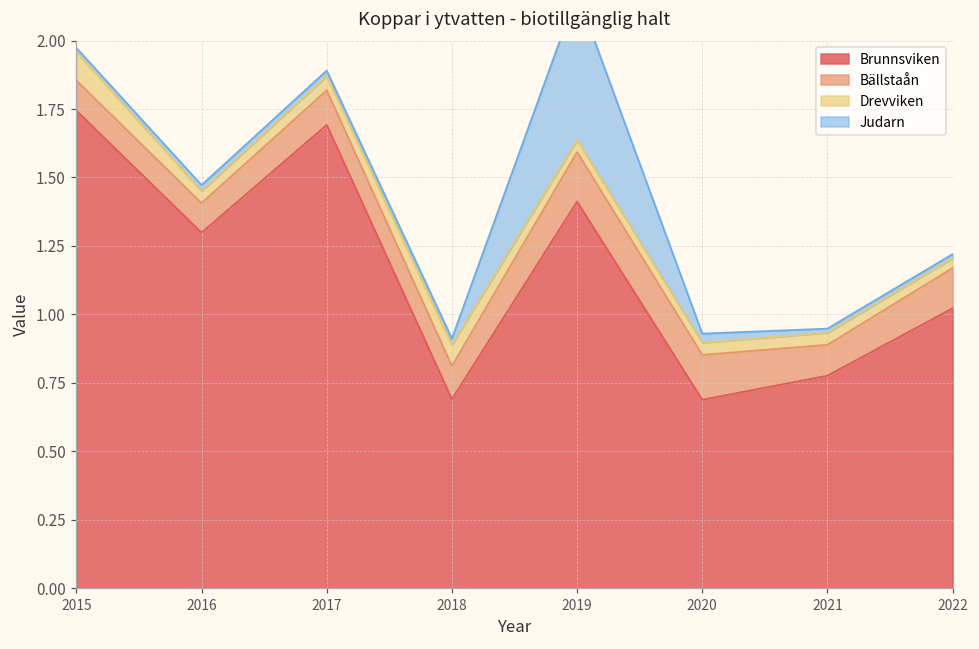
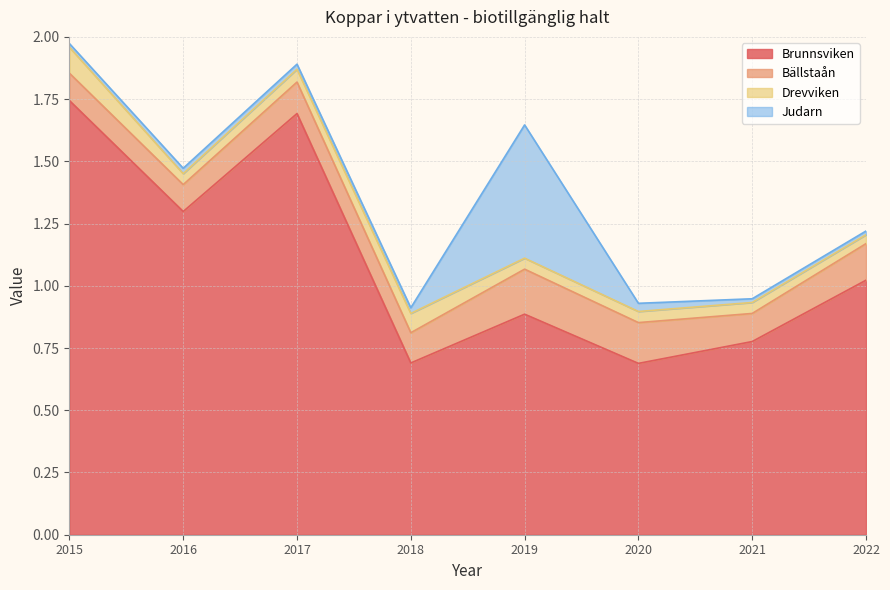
  {
    "Brunnsviken": {
      "2015": 1.74,
      "2016": 1.30,
      "2017": 1.69,
      "2018": 0.69,
-     "2019": 1.41,
+     "2019": 0.89,
      "2020": 0.69,
      "2021": 0.78,
      "2022": 1.02
    },
    "Judarn": {
      "2015": 0.01,
      "2016": 0.02,
      "2017": 0.02,
      "2018": 0.02,
      "2020": 0.03,
      "2021": 0.01,
      "2022": 0.01
    }
  }
